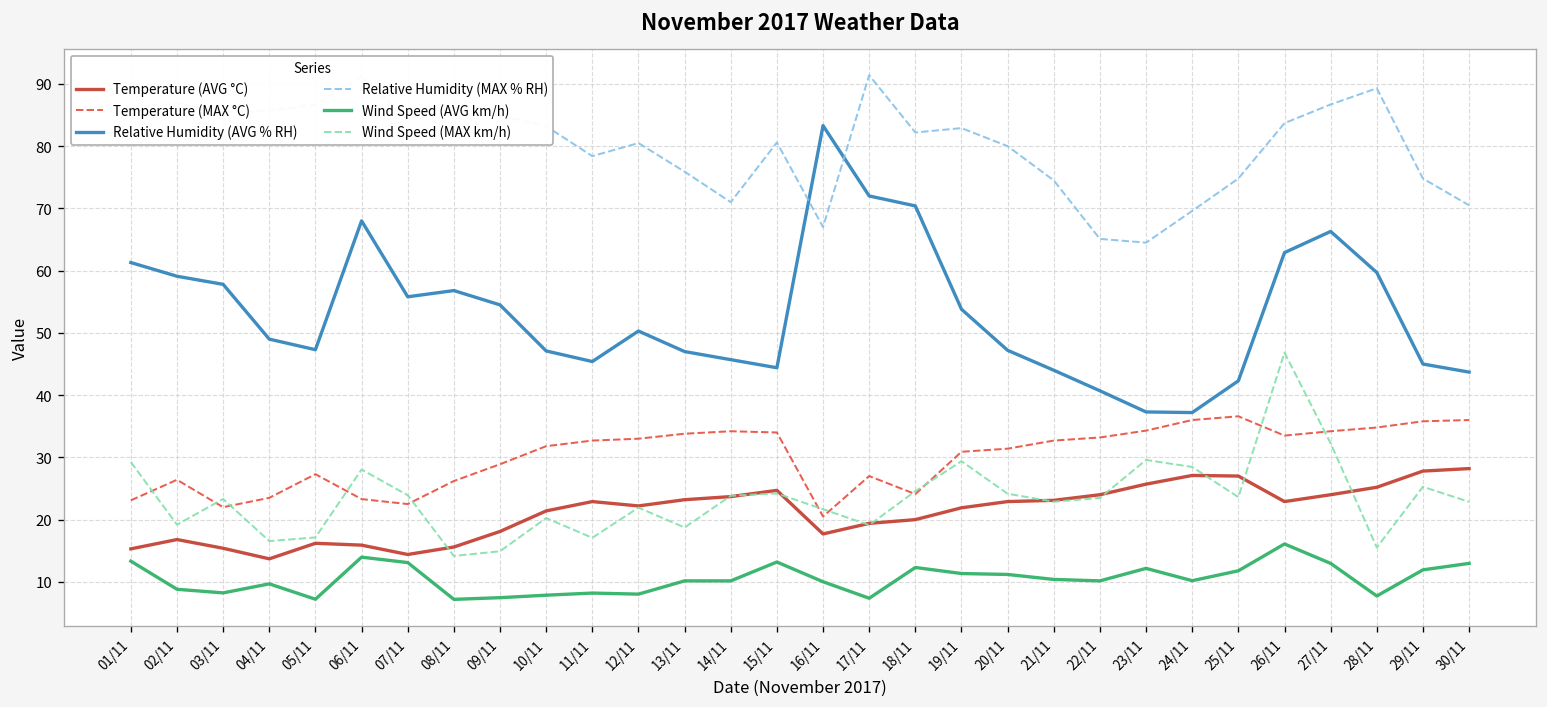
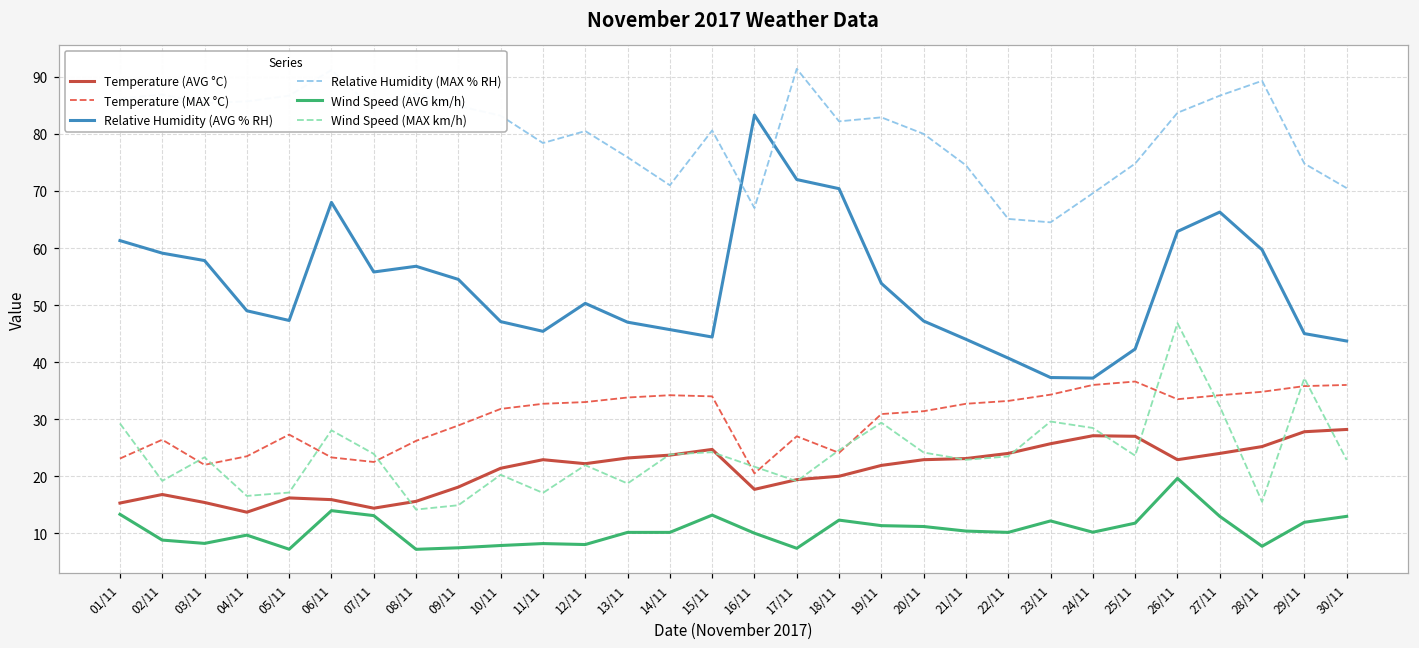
  {
    "Relative Humidity (AVG % RH)": {
      "01/11": 61,
      "02/11": 59,
      "03/11": 58,
      "04/11": 49,
      "05/11": 47,
      "06/11": 68,
      "07/11": 56,
      "08/11": 57,
      "09/11": 55,
      "10/11": 47,
      "11/11": 45,
      "12/11": 50,
      "13/11": 47,
      "14/11": 46,
      "15/11": 44,
      "16/11": 83,
      "17/11": 72,
      "18/11": 70,
      "19/11": 54,
      "20/11": 47,
      "21/11": 44,
      "22/11": 41,
      "23/11": 37,
      "24/11": 37,
      "25/11": 42,
      "26/11": 63,
      "27/11": 66,
      "28/11": 60,
      "29/11": 45,
      "30/11": 44
    },
    "Relative Humidity (MAX % RH)": {
      "11/11": 78,
      "12/11": 81,
      "13/11": 76,
      "14/11": 71,
      "15/11": 81,
      "16/11": 67,
      "17/11": 91,
      "18/11": 82,
      "19/11": 83,
      "20/11": 80,
      "21/11": 75,
      "22/11": 65,
      "23/11": 65,
      "24/11": 70,
      "25/11": 75,
      "26/11": 84,
      "27/11": 87,
      "28/11": 89,
      "29/11": 75,
      "30/11": 71
    },
    "Wind Speed (AVG km/h)": {
      "01/11": 13,
      "02/11": 9,
      "03/11": 8,
      "04/11": 10,
      "05/11": 7,
      "06/11": 14,
      "07/11": 13,
      "08/11": 7,
      "09/11": 7,
      "10/11": 8,
      "11/11": 8,
      "12/11": 8,
      "13/11": 10,
      "14/11": 10,
      "15/11": 13,
      "16/11": 10,
      "17/11": 7,
      "18/11": 12,
      "19/11": 11,
      "20/11": 11,
      "21/11": 10,
      "22/11": 10,
      "23/11": 12,
      "24/11": 10,
      "25/11": 12,
-     "26/11": 16,
+     "26/11": 20,
      "27/11": 13,
      "28/11": 8,
      "29/11": 12,
      "30/11": 13
    },
    "Wind Speed (MAX km/h)": {
      "01/11": 29,
      "02/11": 19,
      "03/11": 23,
      "04/11": 17,
      "05/11": 17,
      "06/11": 28,
      "07/11": 24,
      "08/11": 14,
      "09/11": 15,
      "10/11": 20,
      "11/11": 17,
      "13/11": 19,
      "16/11": 22,
      "19/11": 29,
      "20/11": 24,
      "22/11": 23,
      "23/11": 30,
      "24/11": 28,
      "25/11": 24,
      "26/11": 47,
      "27/11": 32,
      "28/11": 16,
-     "29/11": 25,
+     "29/11": 37,
      "30/11": 23
    }
  }
